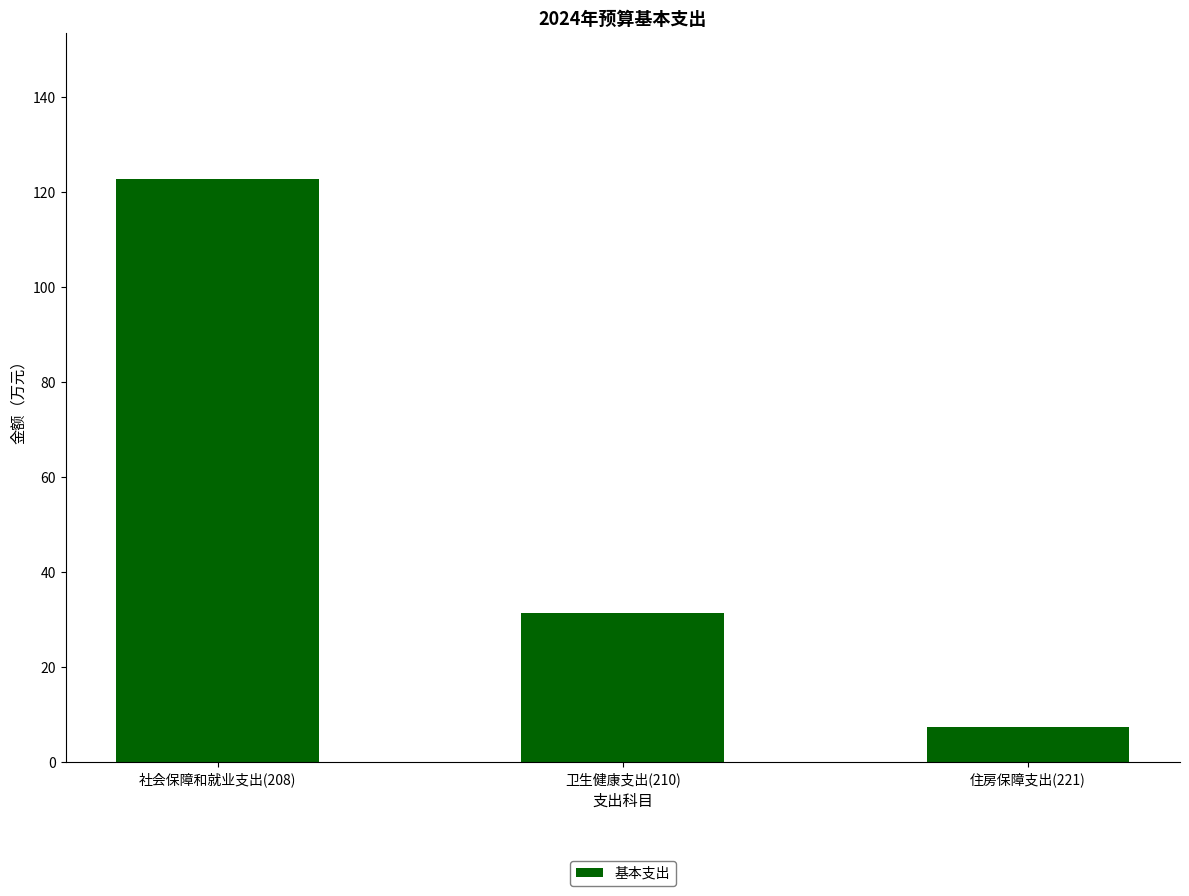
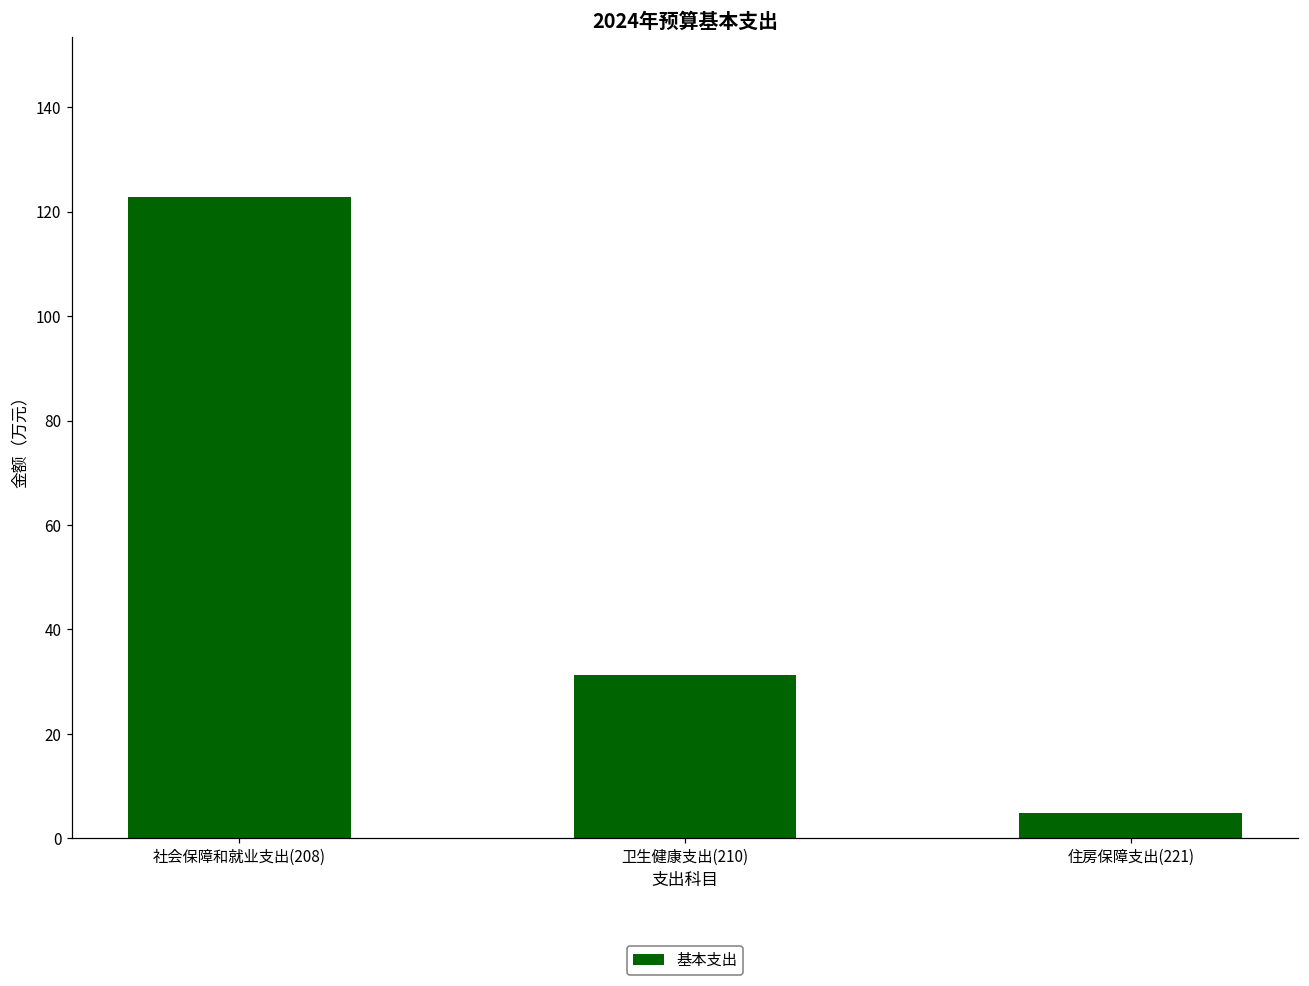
  {
    "社会保障和就业支出(208)": 123,
    "卫生健康支出(210)": 31,
-   "住房保障支出(221)": 7
+   "住房保障支出(221)": 5
  }
